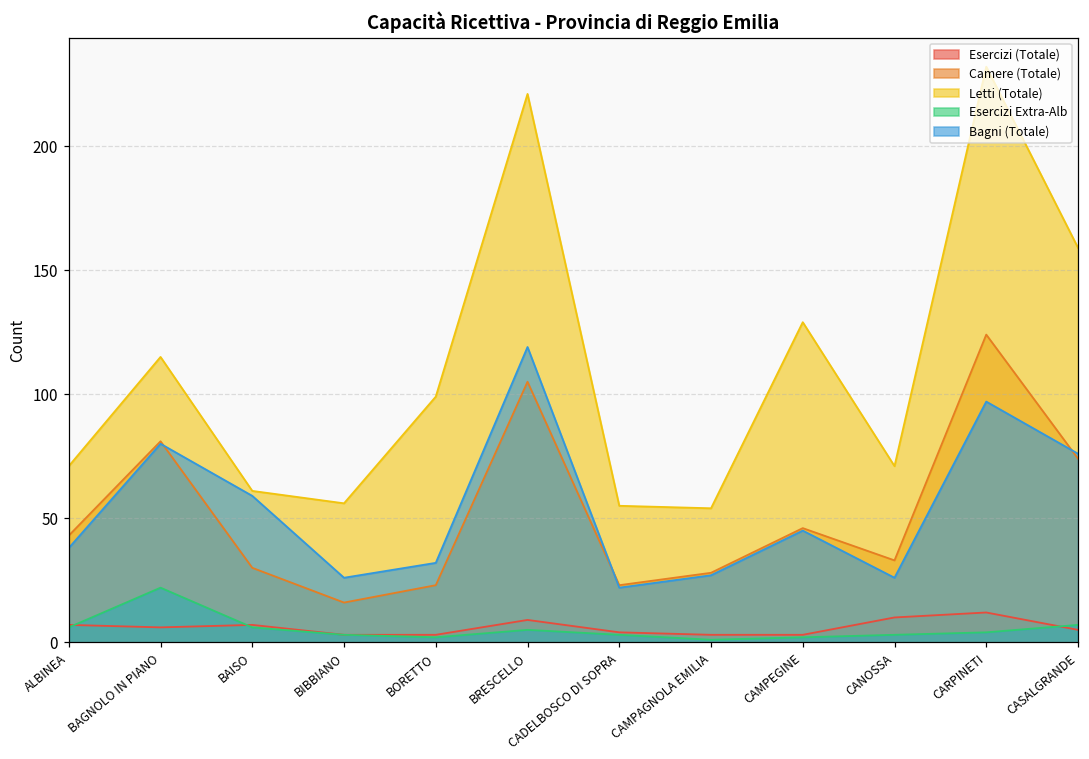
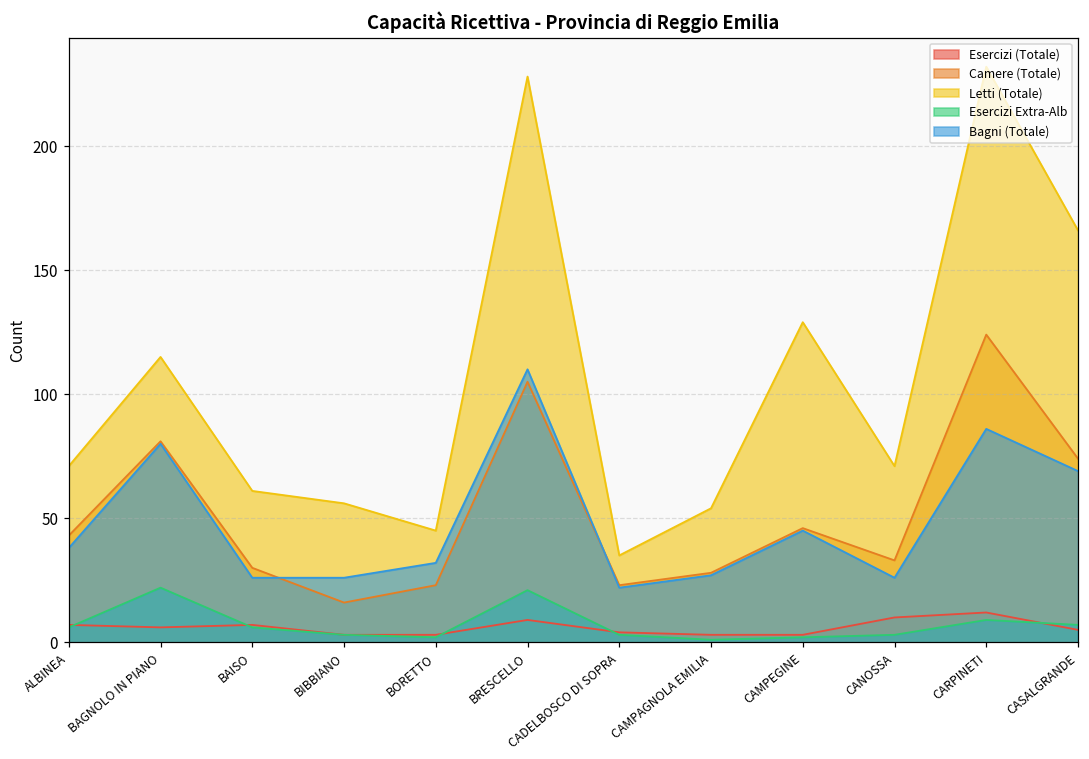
  {
    "Letti (Totale)": {
      "ALBINEA": 71,
      "BAGNOLO IN PIANO": 115,
      "BAISO": 61,
      "BIBBIANO": 56,
-     "BORETTO": 99,
-     "BRESCELLO": 221,
-     "CADELBOSCO DI SOPRA": 55,
+     "BORETTO": 45,
+     "BRESCELLO": 228,
+     "CADELBOSCO DI SOPRA": 35,
      "CAMPAGNOLA EMILIA": 54,
      "CAMPEGINE": 129,
      "CANOSSA": 71,
-     "CASALGRANDE": 159
+     "CASALGRANDE": 166
    },
    "Esercizi Extra-Alb": {
      "BAGNOLO IN PIANO": 22,
-     "BRESCELLO": 5,
+     "BRESCELLO": 21,
      "CAMPAGNOLA EMILIA": 1,
      "CANOSSA": 3,
-     "CARPINETI": 4,
+     "CARPINETI": 9,
      "CASALGRANDE": 7
    },
    "Bagni (Totale)": {
      "ALBINEA": 38,
-     "BAISO": 59,
+     "BAISO": 26,
      "BIBBIANO": 26,
      "BORETTO": 32,
-     "BRESCELLO": 119,
+     "BRESCELLO": 110,
      "CANOSSA": 26,
-     "CARPINETI": 97,
-     "CASALGRANDE": 76
+     "CARPINETI": 86,
+     "CASALGRANDE": 69
    }
  }
